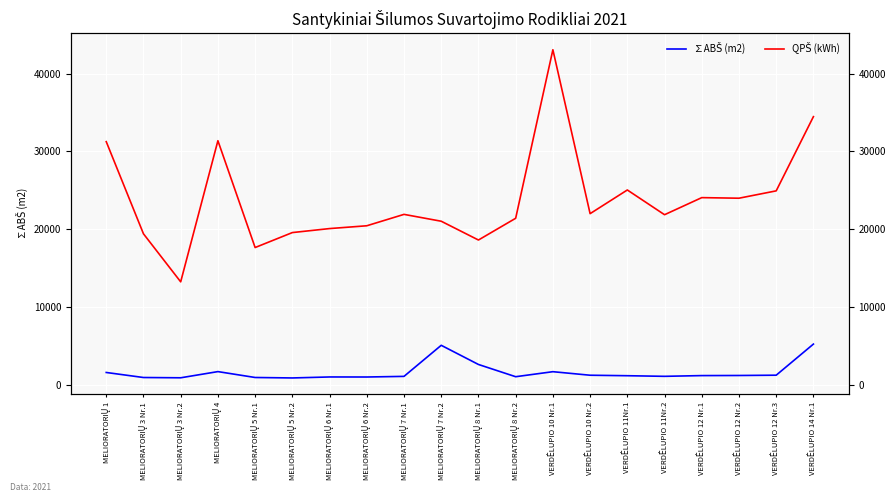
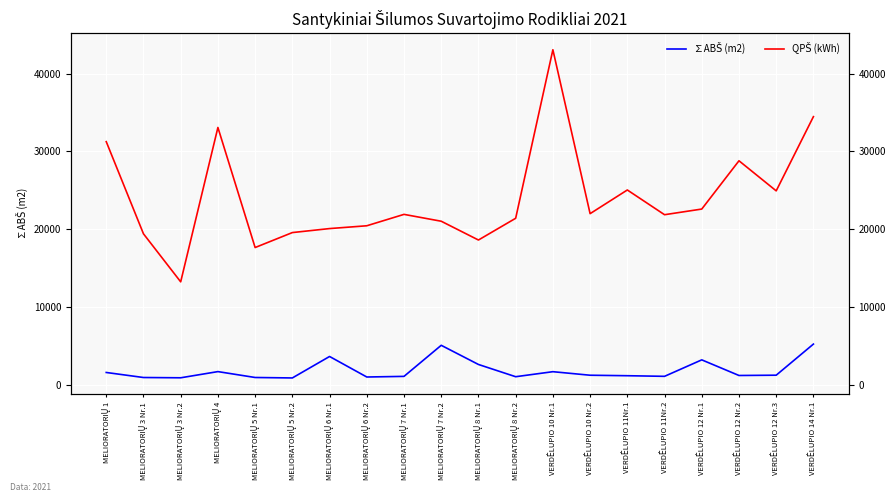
  {
    "∑ABŠ (m2)": {
      "MELIORATORIŲ 1": 2000,
      "MELIORATORIŲ 3 Nr.1": 1000,
      "MELIORATORIŲ 3 Nr.2": 1000,
      "MELIORATORIŲ 4": 2000,
      "MELIORATORIŲ 5 Nr.1": 1000,
      "MELIORATORIŲ 5 Nr.2": 1000,
-     "MELIORATORIŲ 6 Nr.1": 1000,
+     "MELIORATORIŲ 6 Nr.1": 4000,
      "MELIORATORIŲ 6 Nr.2": 1000,
      "MELIORATORIŲ 7 Nr.1": 1000,
      "MELIORATORIŲ 7 Nr.2": 5000,
      "MELIORATORIŲ 8 Nr.1": 3000,
      "MELIORATORIŲ 8 Nr.2": 1000,
      "VERDĖLUPIO 10 Nr.1": 2000,
      "VERDĖLUPIO 10 Nr.2": 1000,
      "VERDĖLUPIO 11Nr.1": 1000,
      "VERDĖLUPIO 11Nr.2": 1000,
-     "VERDĖLUPIO 12 Nr.1": 1000,
+     "VERDĖLUPIO 12 Nr.1": 3000,
      "VERDĖLUPIO 12 Nr.2": 1000,
      "VERDĖLUPIO 12 Nr.3": 1000,
      "VERDĖLUPIO 14 Nr.1": 5000
    },
    "QPŠ (kWh)": {
      "MELIORATORIŲ 1": 31000,
      "MELIORATORIŲ 3 Nr.1": 19000,
      "MELIORATORIŲ 3 Nr.2": 13000,
-     "MELIORATORIŲ 4": 31000,
+     "MELIORATORIŲ 4": 33000,
      "MELIORATORIŲ 5 Nr.1": 18000,
      "MELIORATORIŲ 5 Nr.2": 20000,
      "MELIORATORIŲ 6 Nr.1": 20000,
      "MELIORATORIŲ 6 Nr.2": 20000,
      "MELIORATORIŲ 7 Nr.1": 22000,
      "MELIORATORIŲ 7 Nr.2": 21000,
      "MELIORATORIŲ 8 Nr.1": 19000,
      "MELIORATORIŲ 8 Nr.2": 21000,
      "VERDĖLUPIO 10 Nr.1": 43000,
      "VERDĖLUPIO 10 Nr.2": 22000,
      "VERDĖLUPIO 11Nr.1": 25000,
      "VERDĖLUPIO 11Nr.2": 22000,
-     "VERDĖLUPIO 12 Nr.1": 24000,
-     "VERDĖLUPIO 12 Nr.2": 24000,
+     "VERDĖLUPIO 12 Nr.1": 23000,
+     "VERDĖLUPIO 12 Nr.2": 29000,
      "VERDĖLUPIO 12 Nr.3": 25000,
      "VERDĖLUPIO 14 Nr.1": 34000
    }
  }
